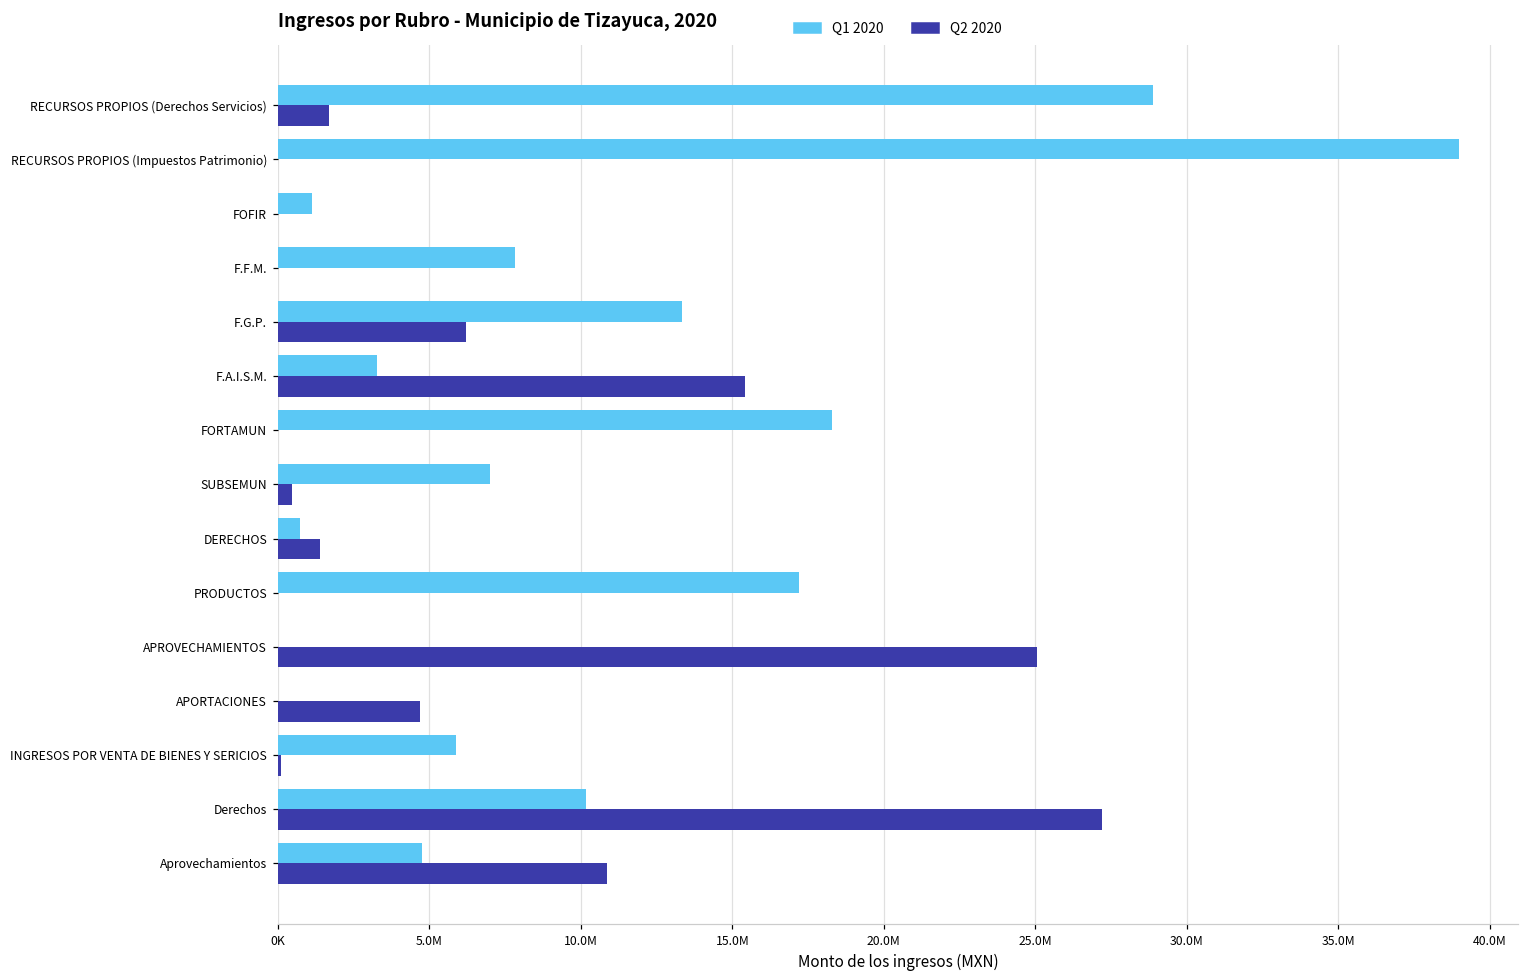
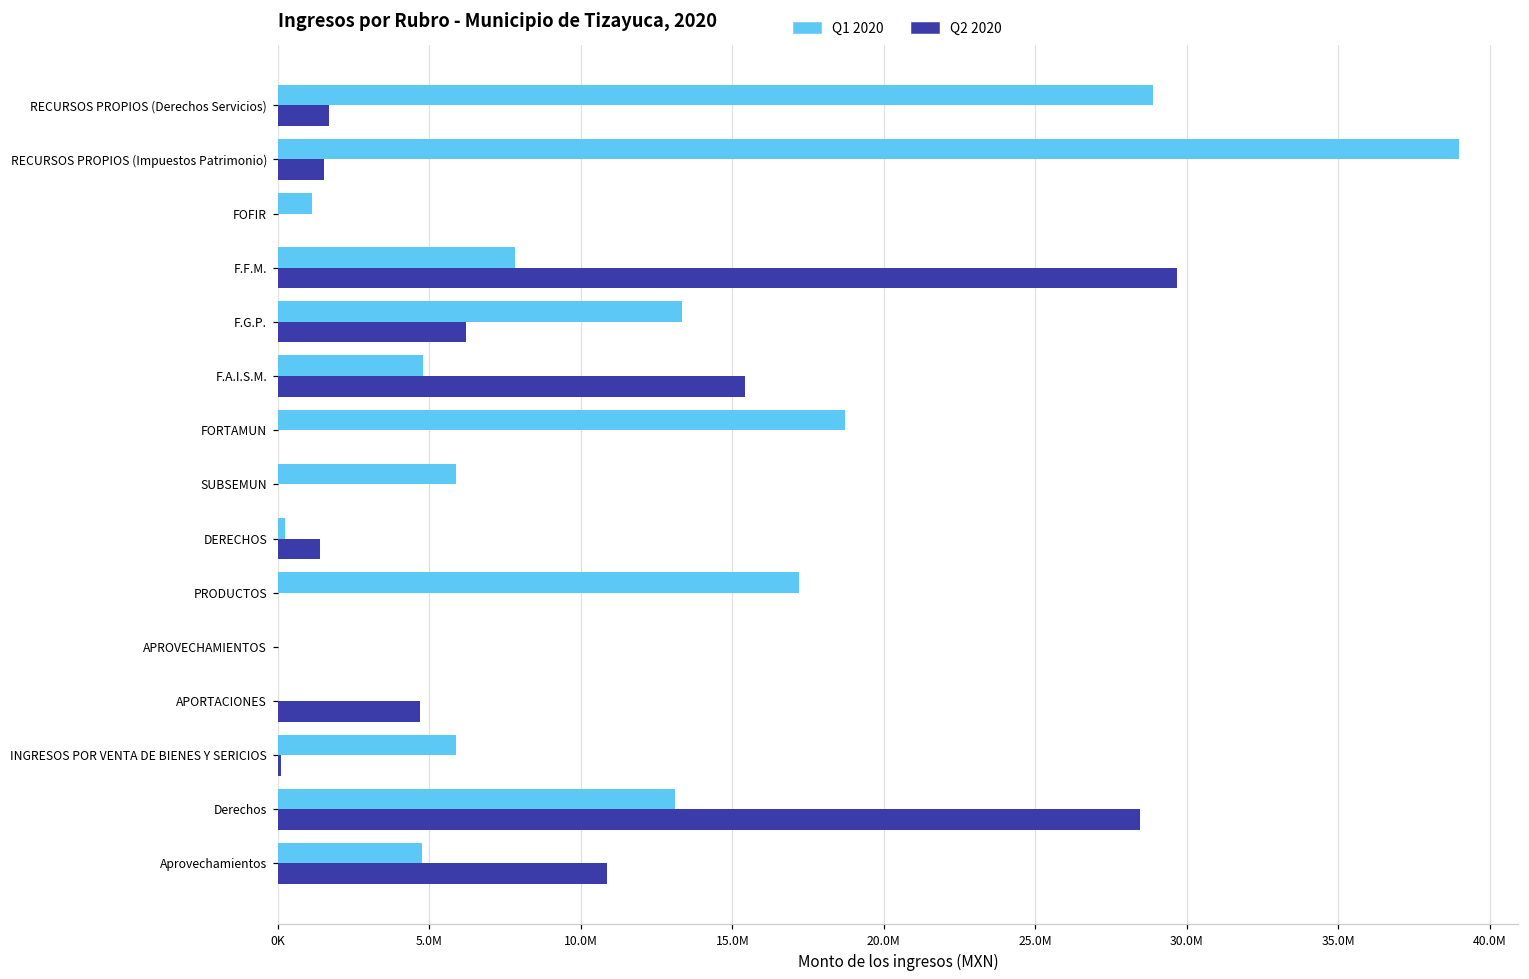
  {
    "Q1 2020": {
      "RECURSOS PROPIOS (Derechos Servicios)": 28900000,
      "RECURSOS PROPIOS (Impuestos Patrimonio)": 39000000,
      "FOFIR": 1100000,
      "F.F.M.": 7800000,
      "F.G.P.": 13300000,
-     "F.A.I.S.M.": 3300000,
-     "FORTAMUN": 18300000,
-     "SUBSEMUN": 7000000,
-     "DERECHOS": 700000,
+     "F.A.I.S.M.": 4800000,
+     "FORTAMUN": 18700000,
+     "SUBSEMUN": 5900000,
+     "DERECHOS": 200000,
      "PRODUCTOS": 17200000,
      "APORTACIONES": 0,
      "INGRESOS POR VENTA DE BIENES Y SERICIOS": 5900000,
-     "Derechos": 10200000,
+     "Derechos": 13100000,
      "Aprovechamientos": 4800000
    },
    "Q2 2020": {
      "RECURSOS PROPIOS (Derechos Servicios)": 1700000,
-     "RECURSOS PROPIOS (Impuestos Patrimonio)": 0,
+     "RECURSOS PROPIOS (Impuestos Patrimonio)": 1500000,
      "FOFIR": 0,
-     "F.F.M.": 0,
+     "F.F.M.": 29700000,
      "F.G.P.": 6200000,
      "F.A.I.S.M.": 15400000,
      "FORTAMUN": 0,
-     "SUBSEMUN": 500000,
+     "SUBSEMUN": 0,
      "DERECHOS": 1400000,
      "PRODUCTOS": 0,
-     "APROVECHAMIENTOS": 25100000,
+     "APROVECHAMIENTOS": 0,
      "APORTACIONES": 4700000,
      "INGRESOS POR VENTA DE BIENES Y SERICIOS": 100000,
-     "Derechos": 27200000,
+     "Derechos": 28500000,
      "Aprovechamientos": 10900000
    }
  }
